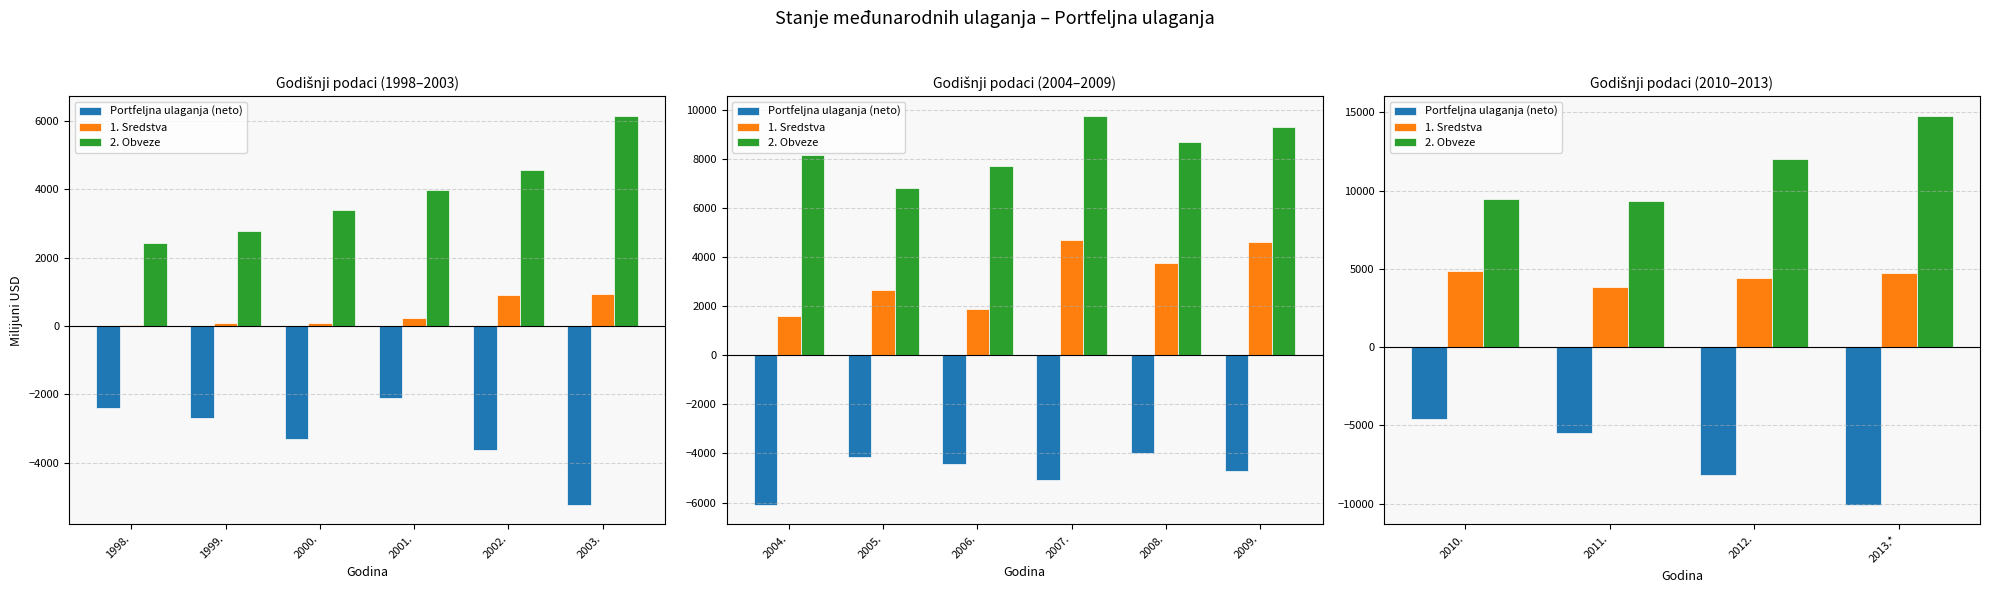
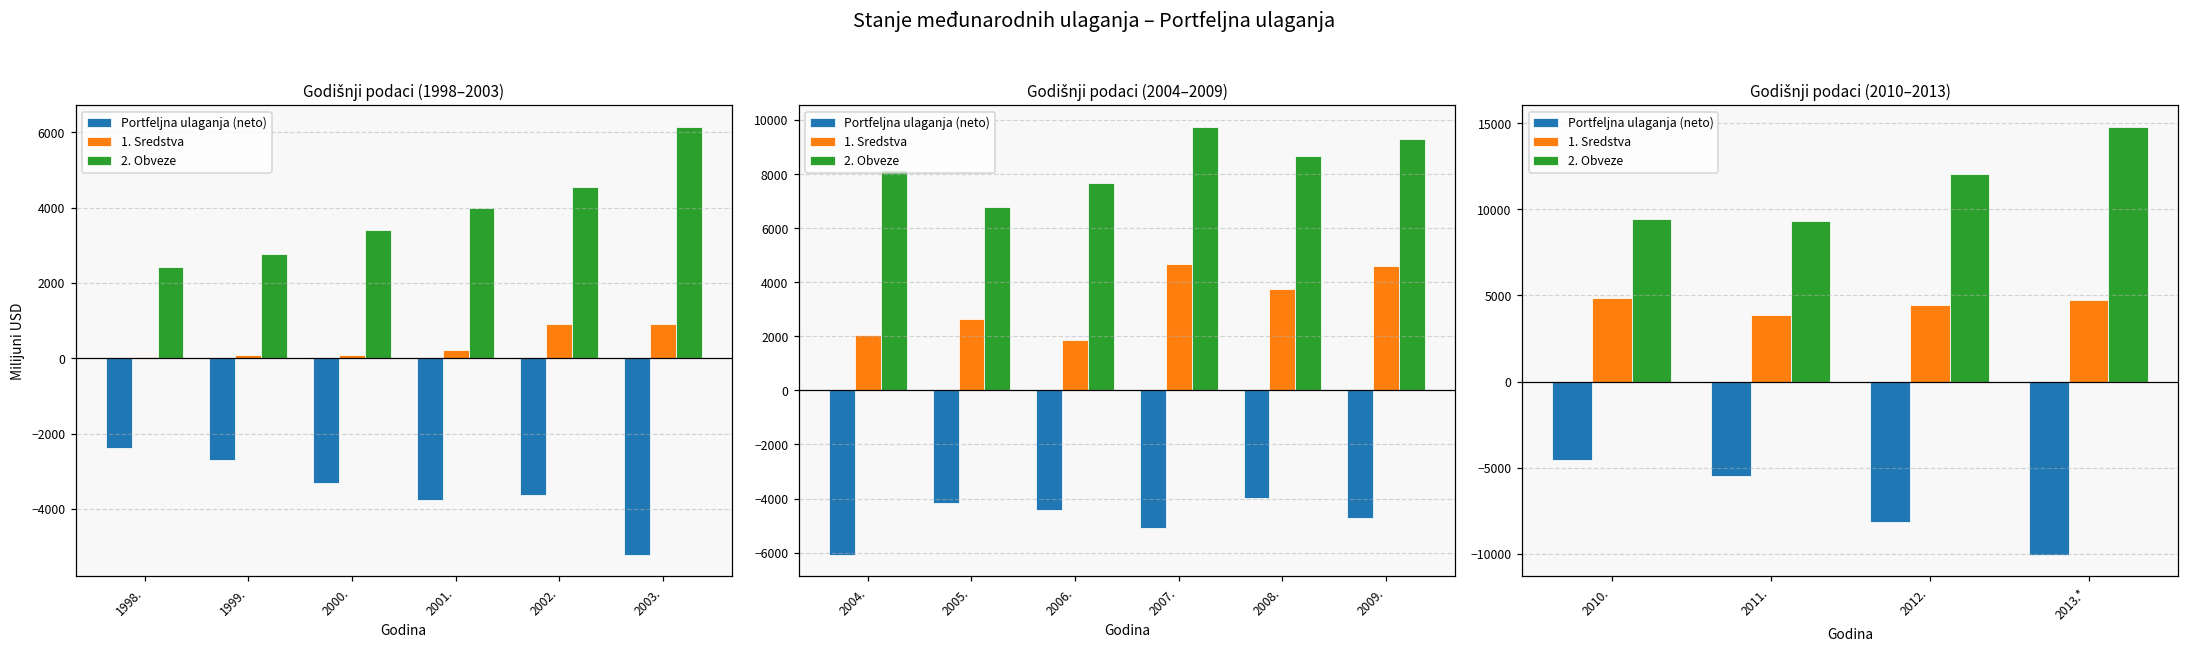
  {
    "Godišnji podaci (1998–2003)": {
      "Portfeljna ulaganja (neto)": {
        "1998.": -2400,
        "1999.": -2700,
        "2000.": -3300,
-       "2001.": -2100,
+       "2001.": -3800,
        "2002.": -3600,
        "2003.": -5200
      },
      "1. Sredstva": {
        "1999.": 100,
        "2000.": 100,
        "2001.": 200,
        "2002.": 900,
        "2003.": 900
      },
      "2. Obveze": {
        "1998.": 2400,
        "1999.": 2800,
        "2000.": 3400,
        "2001.": 4000,
        "2002.": 4500,
        "2003.": 6100
      }
    },
    "Godišnji podaci (2004–2009)": {
      "Portfeljna ulaganja (neto)": {
        "2004.": -6100,
        "2005.": -4200,
        "2006.": -4400,
        "2007.": -5100,
        "2008.": -4000,
        "2009.": -4700
      },
      "1. Sredstva": {
-       "2004.": 1600,
+       "2004.": 2000,
        "2005.": 2600,
        "2006.": 1900,
        "2007.": 4700,
        "2008.": 3700,
        "2009.": 4600
      },
      "2. Obveze": {
        "2004.": 8100,
        "2005.": 6800,
        "2006.": 7700,
        "2007.": 9800,
        "2008.": 8700,
        "2009.": 9300
      }
    },
    "Godišnji podaci (2010–2013)": {
      "Portfeljna ulaganja (neto)": {
        "2010.": -4600,
        "2011.": -5500,
        "2012.": -8100,
        "2013.*": -10100
      },
      "1. Sredstva": {
        "2010.": 4900,
        "2011.": 3900,
        "2012.": 4400,
        "2013.*": 4700
      },
      "2. Obveze": {
        "2010.": 9400,
        "2011.": 9300,
        "2012.": 12000,
        "2013.*": 14800
      }
    }
  }
